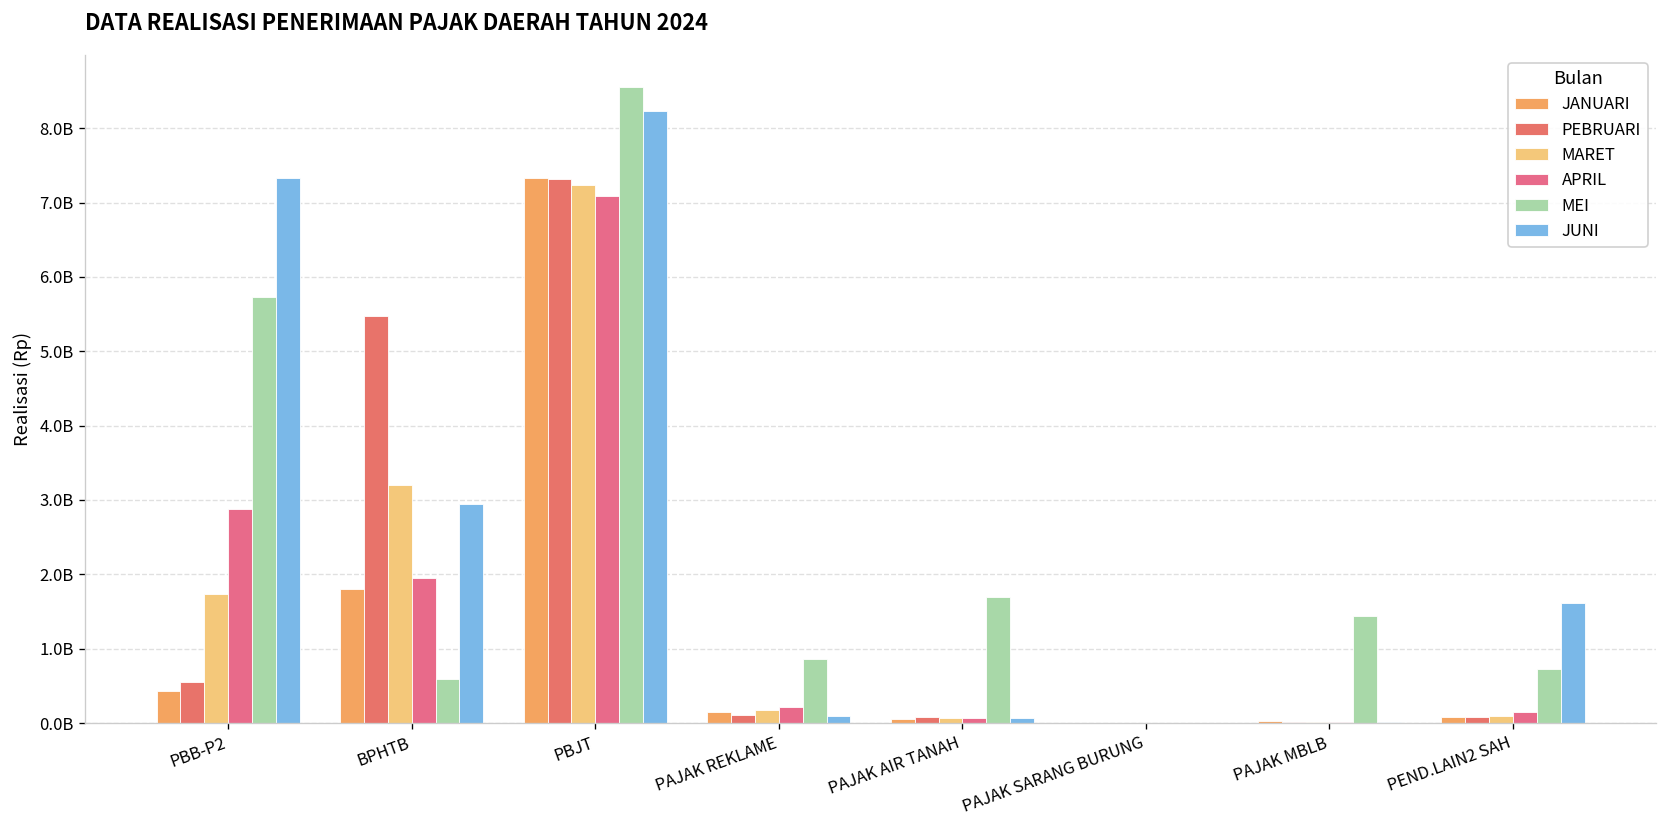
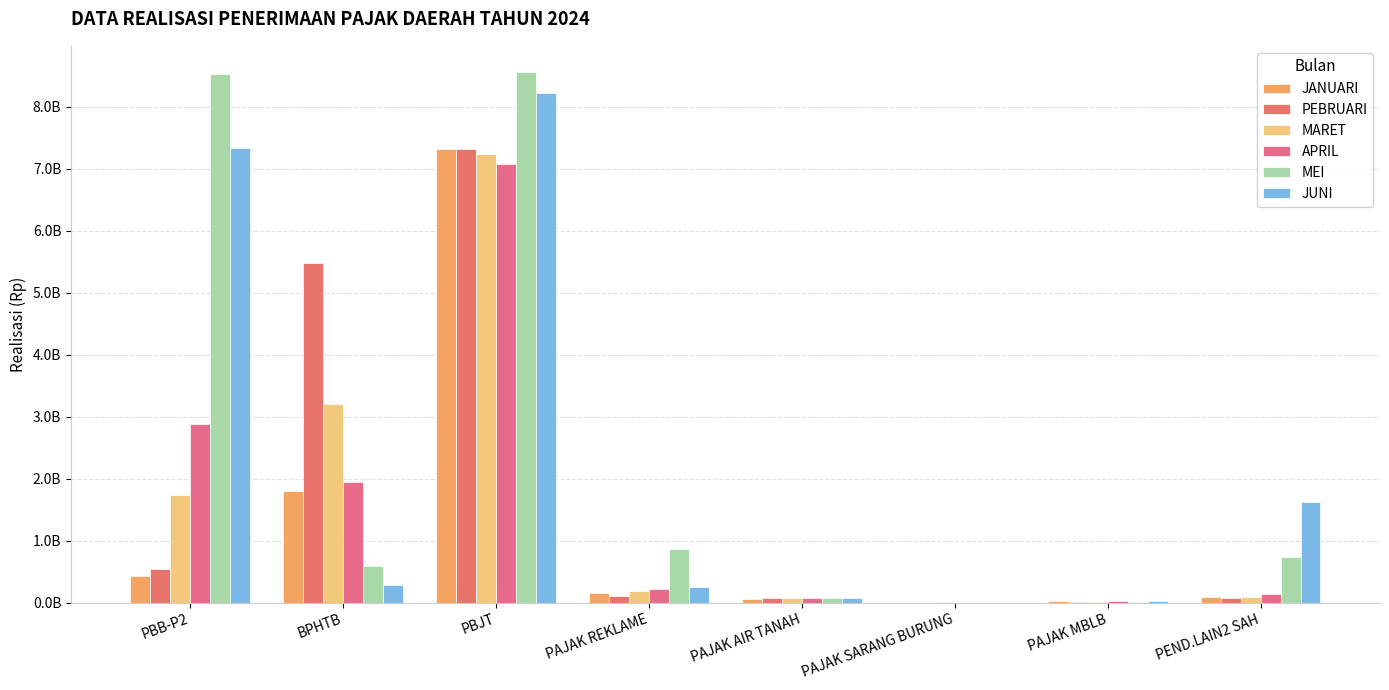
  {
    "MEI": {
-     "PBB-P2": 5700000000,
+     "PBB-P2": 8500000000,
      "BPHTB": 600000000,
      "PBJT": 8600000000,
      "PAJAK REKLAME": 900000000,
-     "PAJAK AIR TANAH": 1700000000,
+     "PAJAK AIR TANAH": 100000000,
      "PAJAK SARANG BURUNG": 0,
-     "PAJAK MBLB": 1400000000,
+     "PAJAK MBLB": 0,
      "PEND.LAIN2 SAH": 700000000
    },
    "JUNI": {
      "PBB-P2": 7300000000,
-     "BPHTB": 2900000000,
+     "BPHTB": 300000000,
      "PBJT": 8200000000,
-     "PAJAK REKLAME": 100000000,
+     "PAJAK REKLAME": 200000000,
      "PAJAK AIR TANAH": 100000000,
      "PAJAK SARANG BURUNG": 0,
      "PEND.LAIN2 SAH": 1600000000
    }
  }
